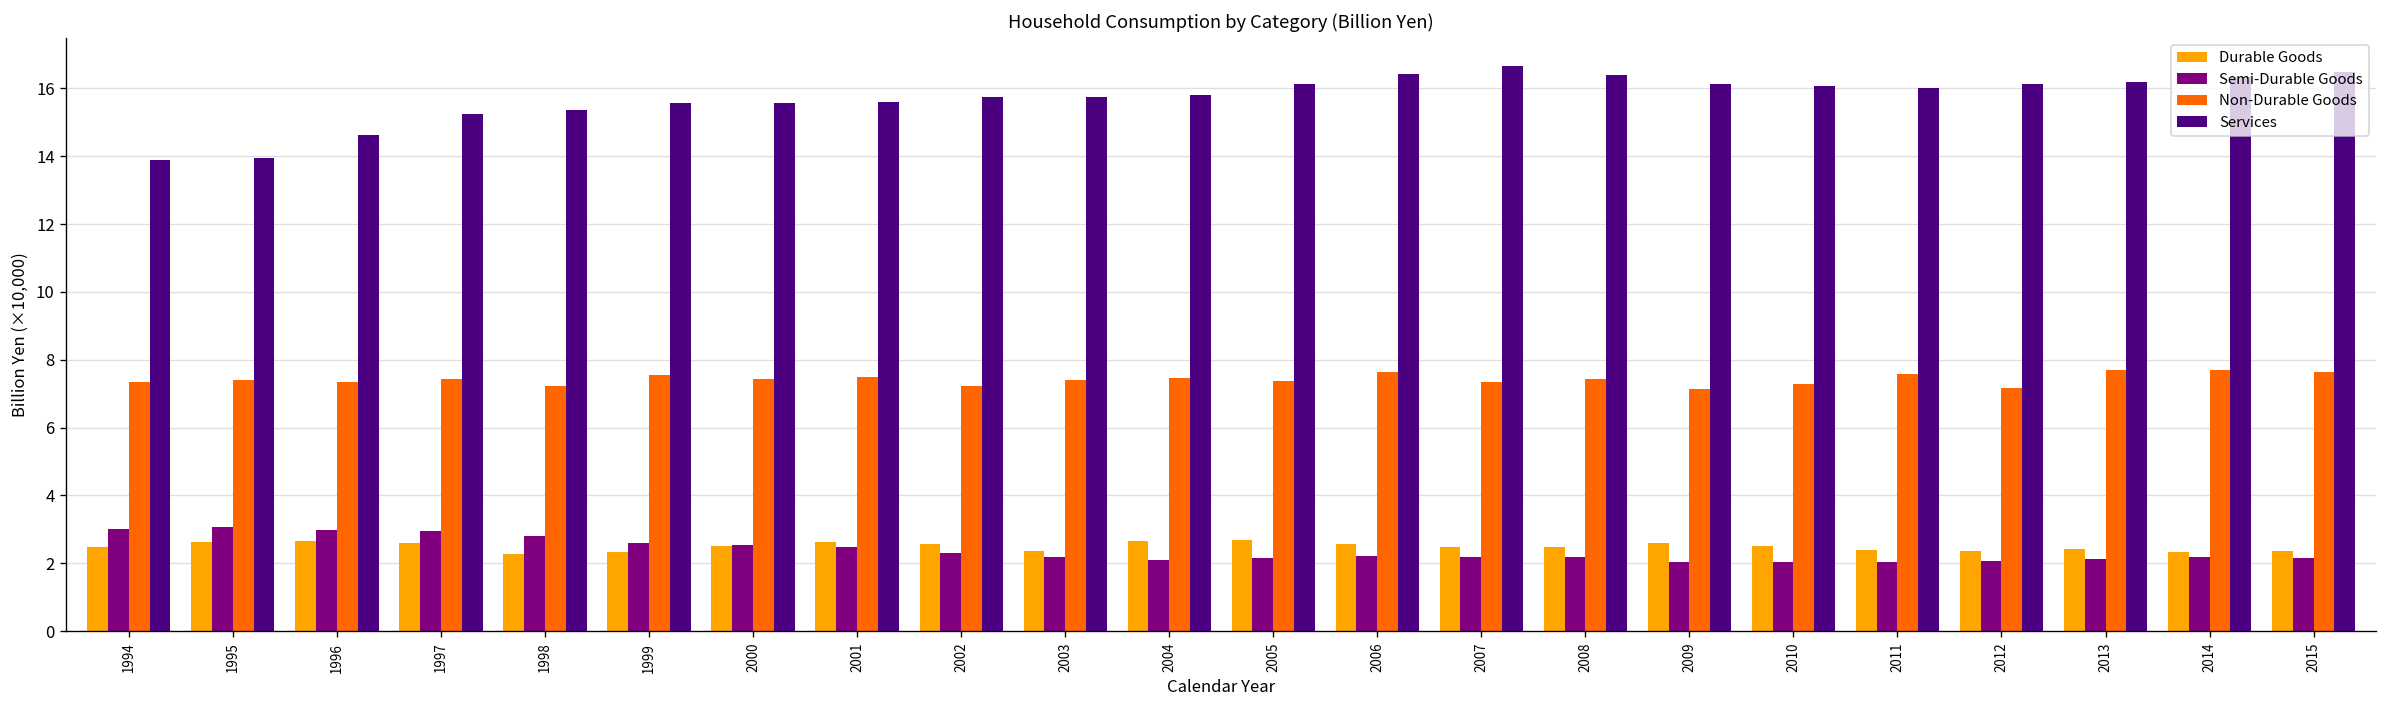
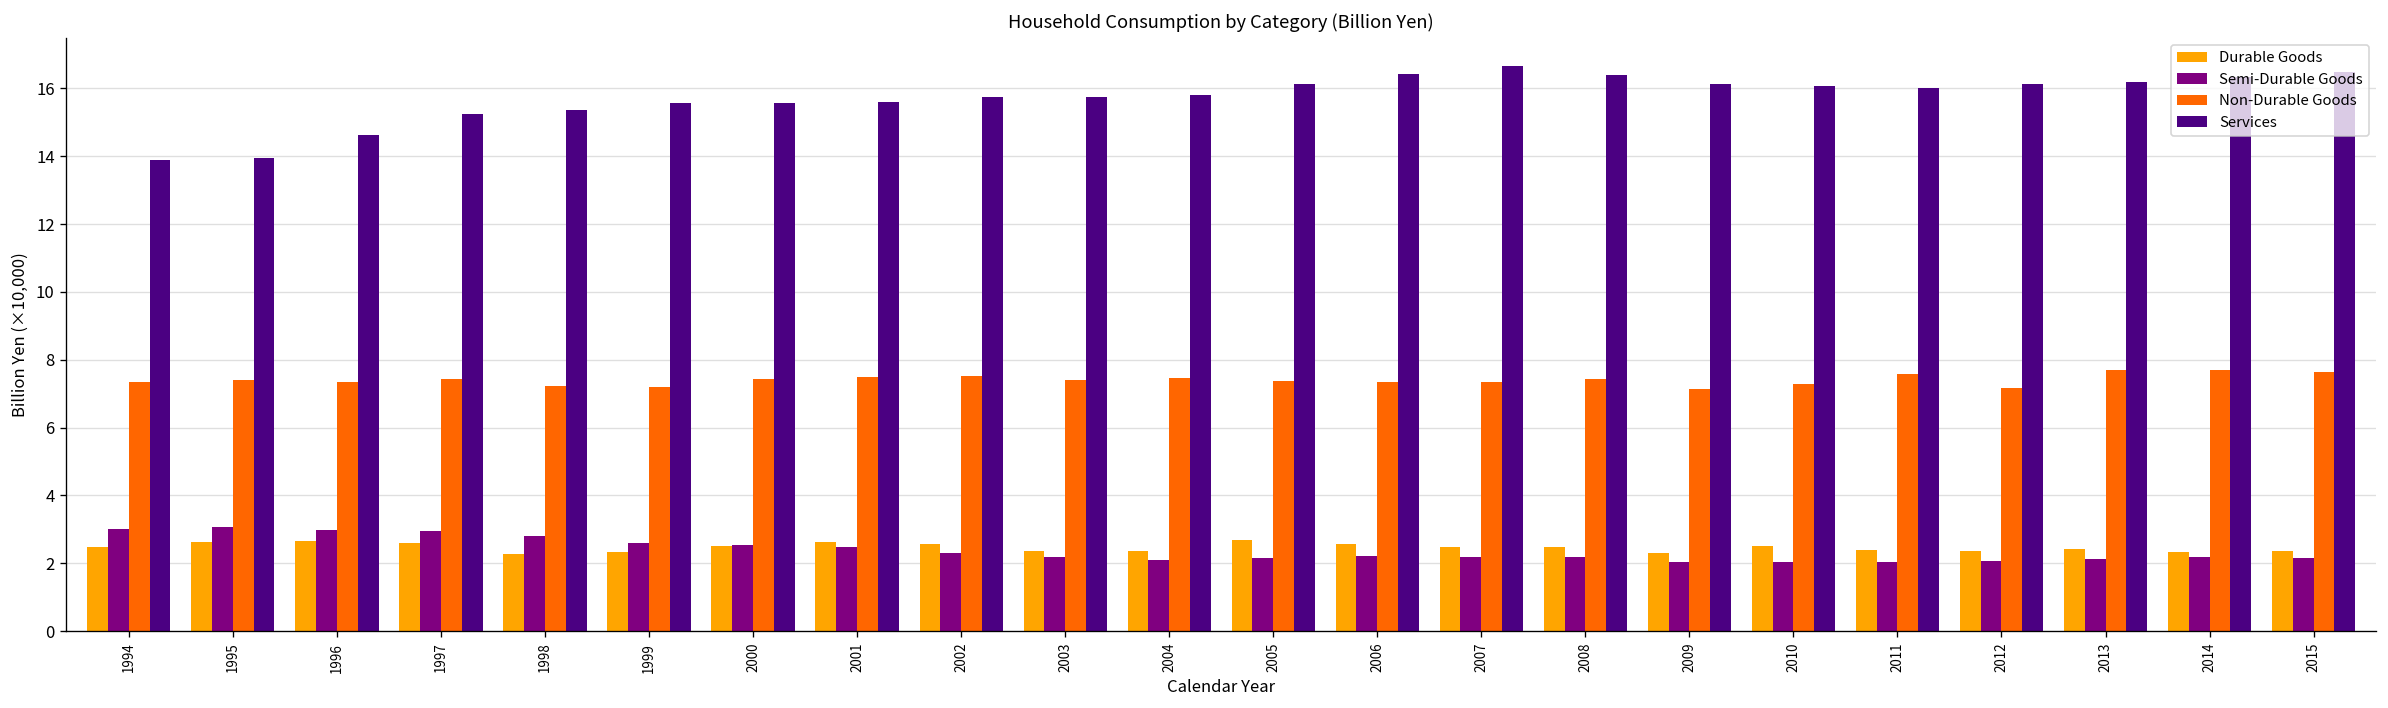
  {
    "Durable Goods": {
      "1994": 2.5,
      "1995": 2.6,
      "1996": 2.7,
      "1997": 2.6,
      "1998": 2.3,
      "1999": 2.3,
      "2000": 2.5,
      "2001": 2.6,
      "2002": 2.6,
      "2003": 2.4,
-     "2004": 2.7,
+     "2004": 2.4,
      "2005": 2.7,
      "2006": 2.6,
      "2007": 2.5,
      "2008": 2.5,
-     "2009": 2.6,
+     "2009": 2.3,
      "2010": 2.5,
      "2011": 2.4,
      "2012": 2.3,
      "2013": 2.4,
      "2014": 2.3,
      "2015": 2.4
    },
    "Non-Durable Goods": {
      "1994": 7.3,
      "1995": 7.4,
      "1996": 7.3,
      "1997": 7.4,
      "1998": 7.2,
-     "1999": 7.5,
+     "1999": 7.2,
      "2000": 7.4,
      "2001": 7.5,
-     "2002": 7.2,
+     "2002": 7.5,
      "2003": 7.4,
      "2004": 7.5,
      "2005": 7.4,
-     "2006": 7.6,
+     "2006": 7.4,
      "2007": 7.3,
      "2008": 7.4,
      "2009": 7.1,
      "2010": 7.3,
      "2011": 7.6,
      "2012": 7.2,
      "2013": 7.7,
      "2014": 7.7,
      "2015": 7.6
    }
  }
